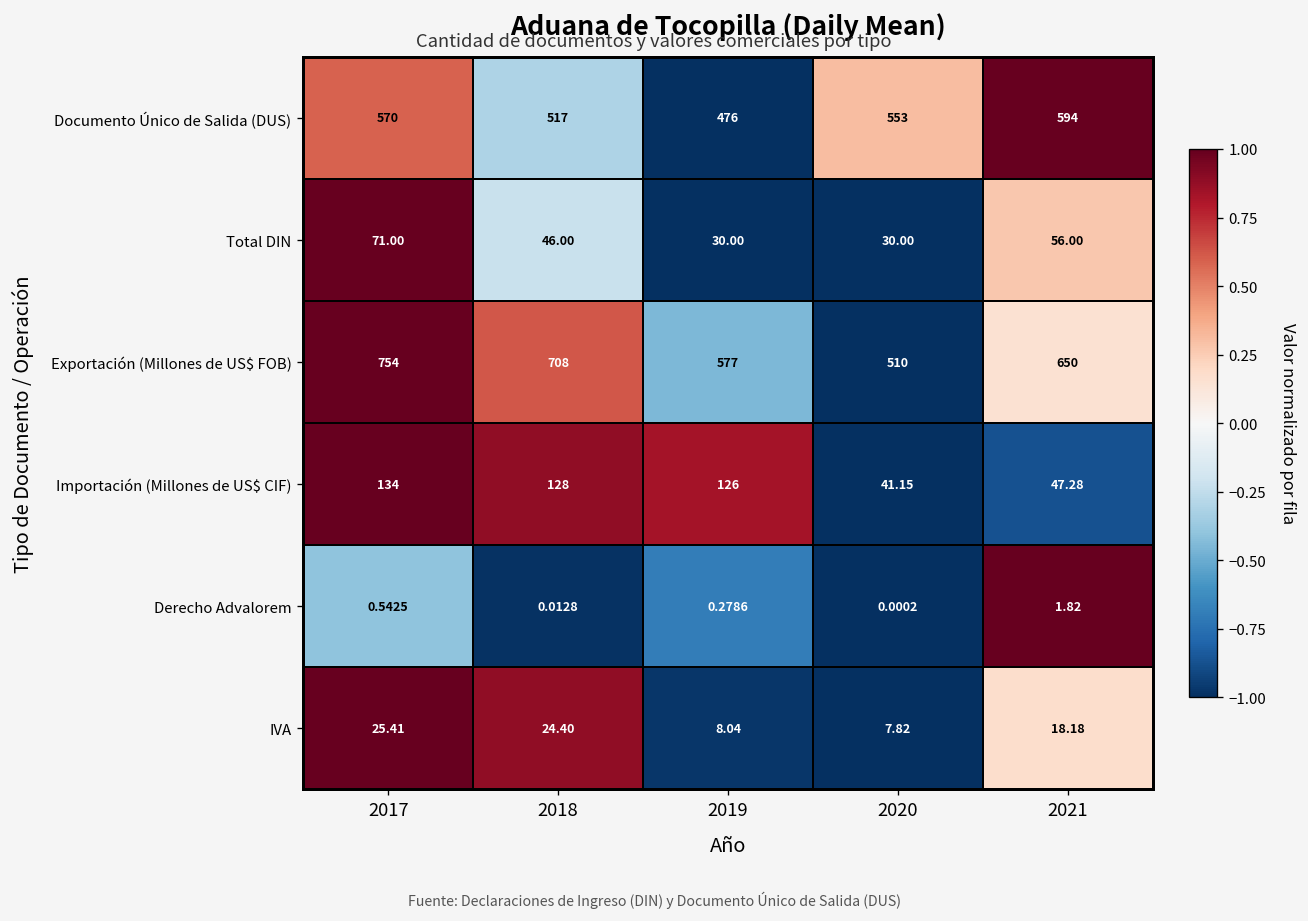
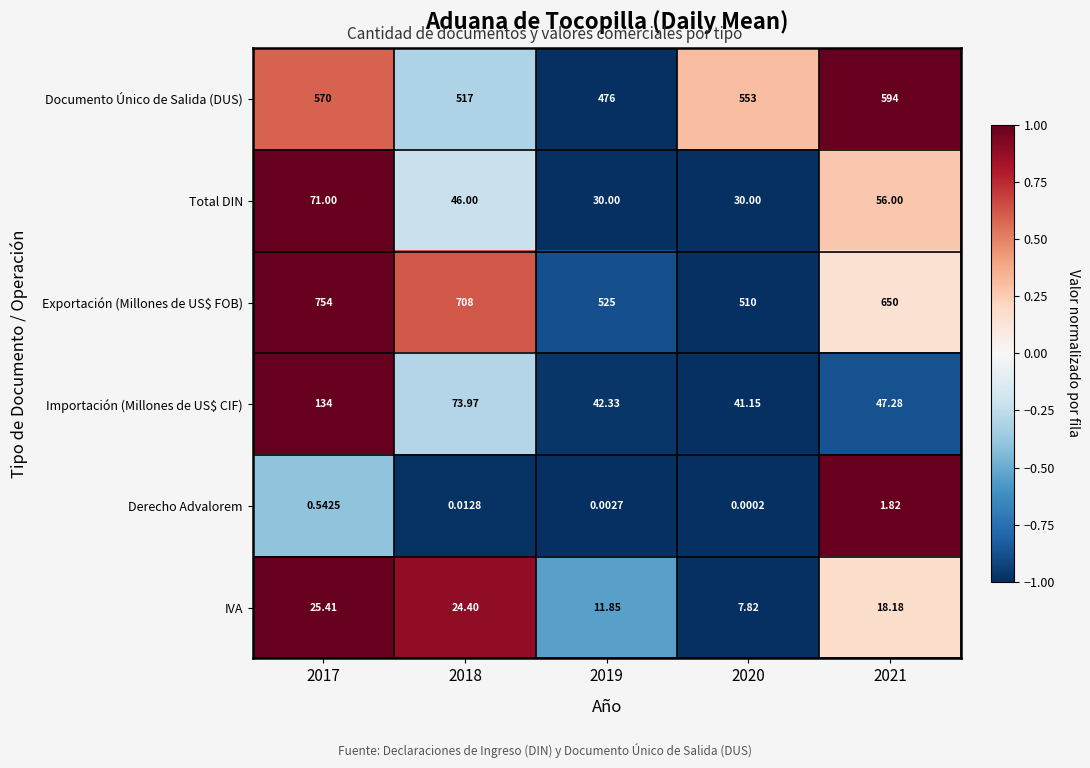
  {
    "Documento Único de Salida (DUS)": {
      "2017": 570,
      "2018": 517,
      "2019": 476,
      "2020": 553,
      "2021": 594
    },
    "Total DIN": {
      "2017": 71.00,
      "2018": 46.00,
      "2019": 30.00,
      "2020": 30.00,
      "2021": 56.00
    },
    "Exportación (Millones de US$ FOB)": {
      "2017": 754,
      "2018": 708,
-     "2019": 577,
+     "2019": 525,
      "2020": 510,
      "2021": 650
    },
    "Importación (Millones de US$ CIF)": {
      "2017": 134,
-     "2018": 128,
-     "2019": 126,
+     "2018": 73.97,
+     "2019": 42.33,
      "2020": 41.15,
      "2021": 47.28
    },
    "Derecho Advalorem": {
      "2017": 0.5425,
      "2018": 0.0128,
-     "2019": 0.2786,
+     "2019": 0.0027,
      "2020": 0.0002,
      "2021": 1.82
    },
    "IVA": {
      "2017": 25.41,
      "2018": 24.40,
-     "2019": 8.04,
+     "2019": 11.85,
      "2020": 7.82,
      "2021": 18.18
    }
  }
